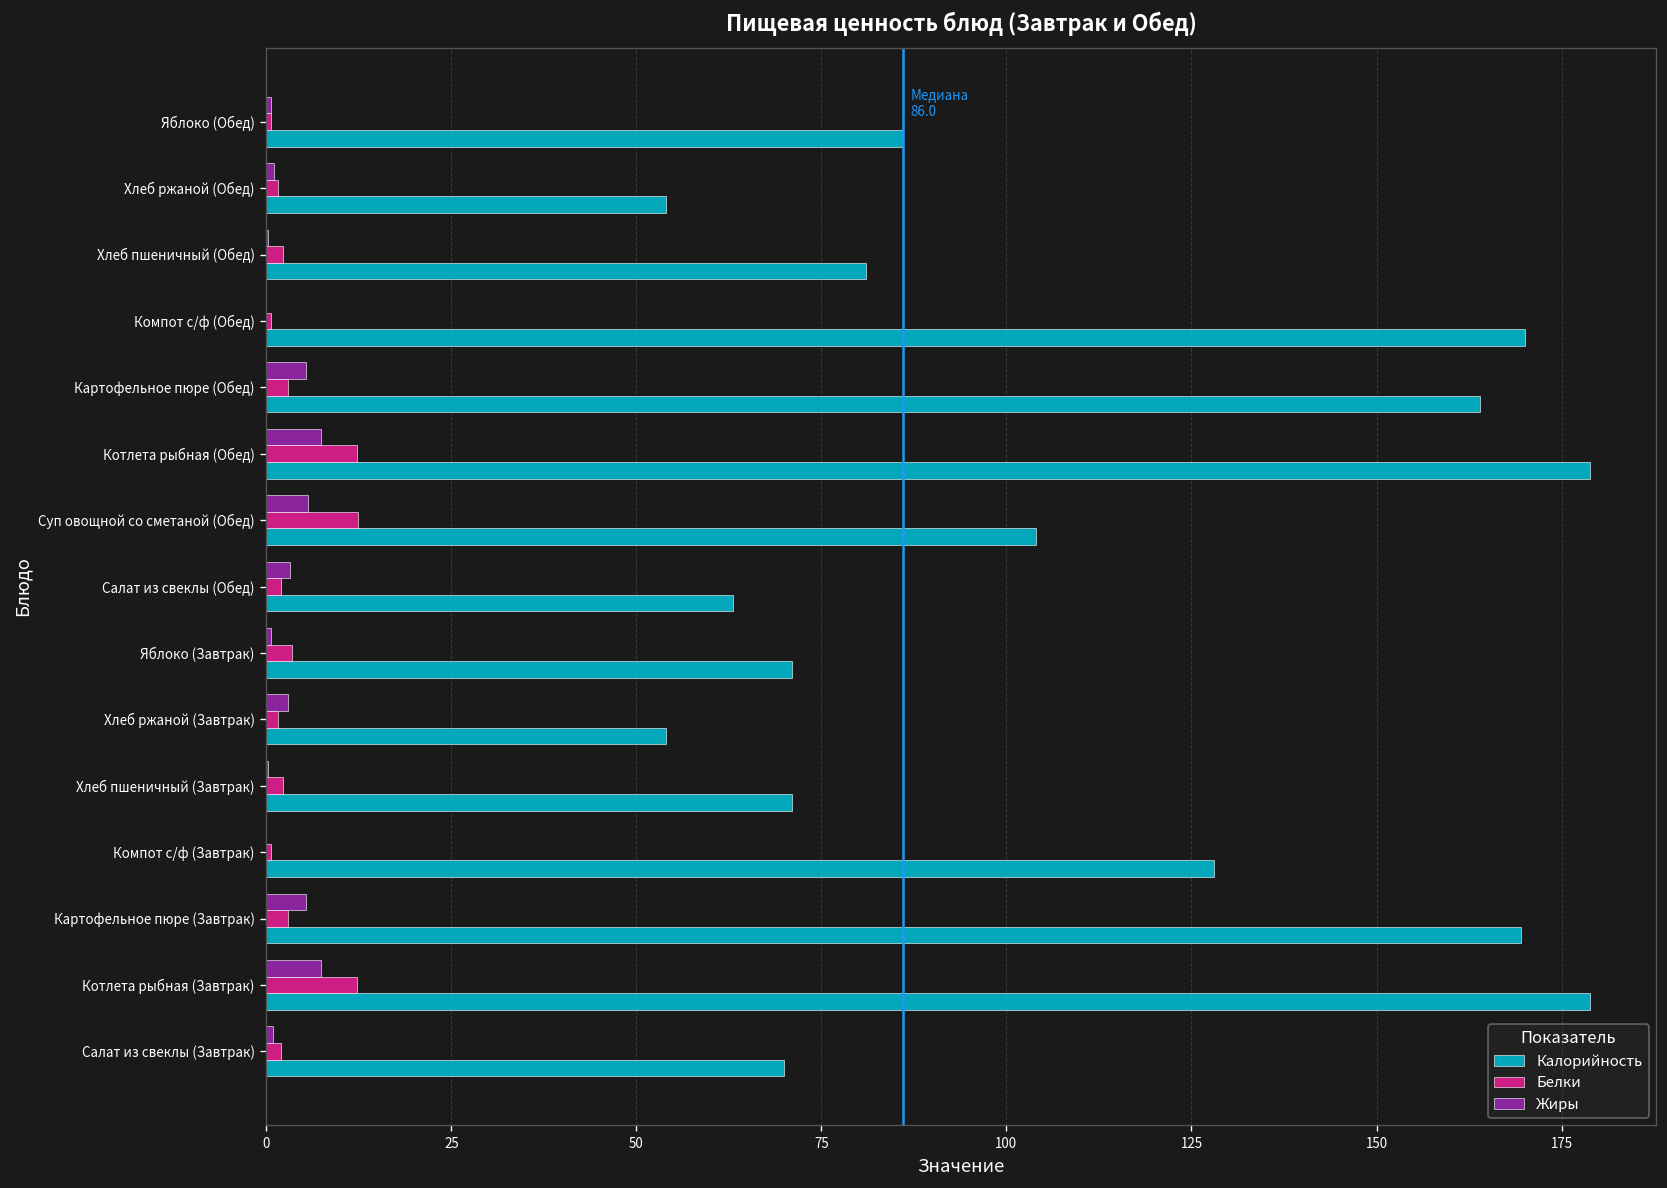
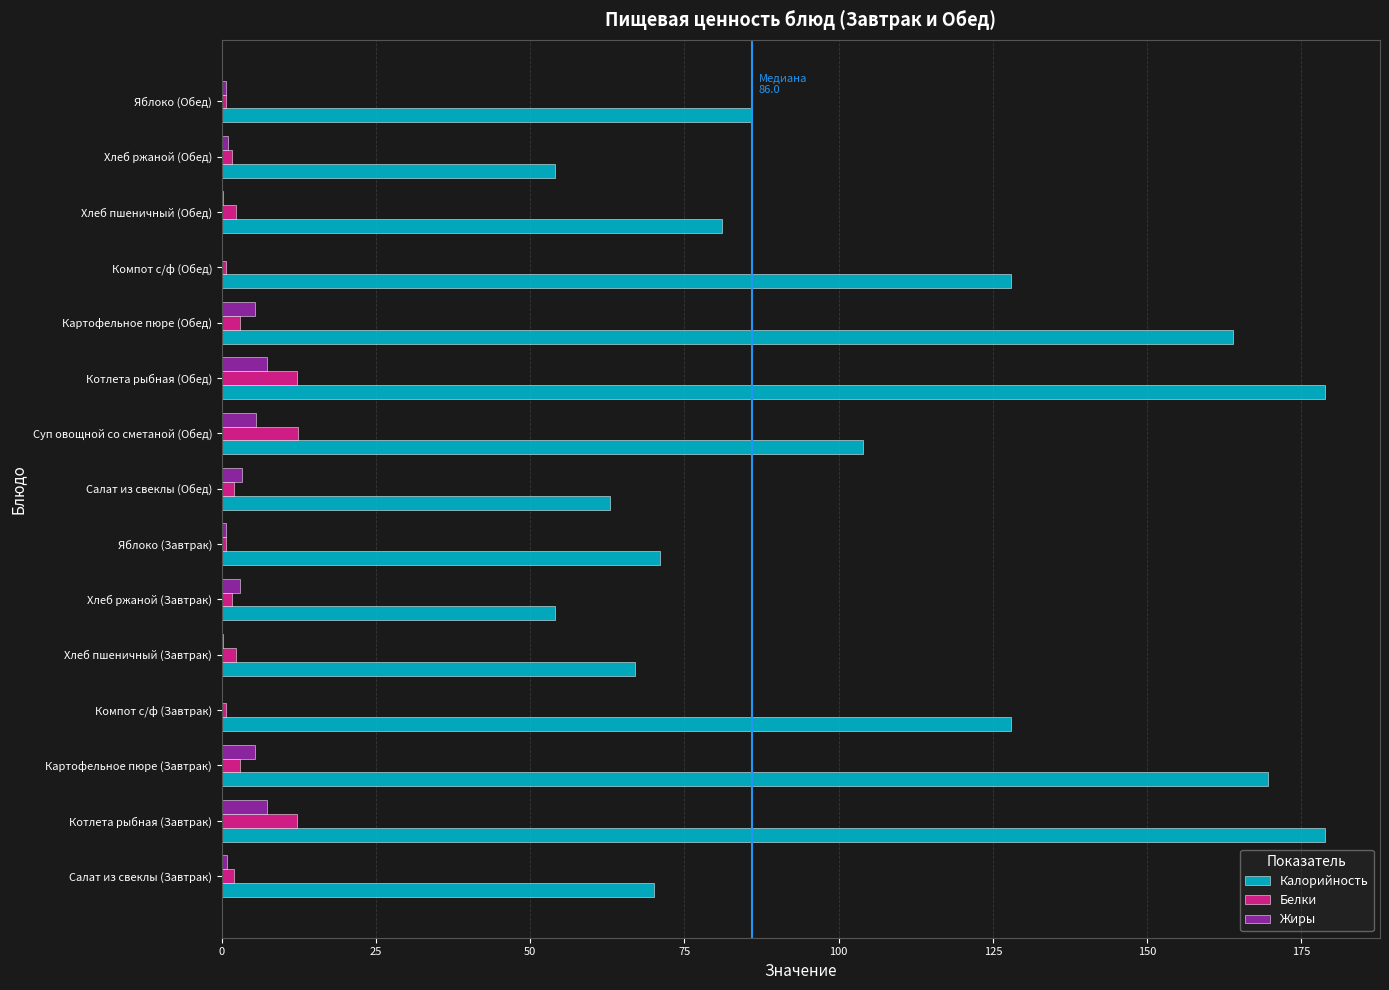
  {
    "Калорийность": {
      "Хлеб ржаной (Обед)": 54,
      "Хлеб пшеничный (Обед)": 81,
-     "Компот с/ф (Обед)": 170,
+     "Компот с/ф (Обед)": 128,
      "Картофельное пюре (Обед)": 164,
      "Котлета рыбная (Обед)": 179,
      "Суп овощной со сметаной (Обед)": 104,
      "Салат из свеклы (Обед)": 63,
      "Яблоко (Завтрак)": 71,
      "Хлеб ржаной (Завтрак)": 54,
-     "Хлеб пшеничный (Завтрак)": 71,
+     "Хлеб пшеничный (Завтрак)": 67,
      "Компот с/ф (Завтрак)": 128,
      "Картофельное пюре (Завтрак)": 170,
      "Котлета рыбная (Завтрак)": 179,
      "Салат из свеклы (Завтрак)": 70
    },
    "Белки": {
      "Яблоко (Обед)": 1,
      "Хлеб ржаной (Обед)": 2,
      "Хлеб пшеничный (Обед)": 2,
      "Компот с/ф (Обед)": 1,
      "Картофельное пюре (Обед)": 3,
      "Котлета рыбная (Обед)": 12,
      "Суп овощной со сметаной (Обед)": 12,
      "Салат из свеклы (Обед)": 2,
-     "Яблоко (Завтрак)": 4,
+     "Яблоко (Завтрак)": 1,
      "Хлеб ржаной (Завтрак)": 2,
      "Хлеб пшеничный (Завтрак)": 2,
      "Компот с/ф (Завтрак)": 1,
      "Картофельное пюре (Завтрак)": 3,
      "Котлета рыбная (Завтрак)": 12,
      "Салат из свеклы (Завтрак)": 2
    },
    "Жиры": {
      "Яблоко (Обед)": 1,
      "Хлеб ржаной (Обед)": 1,
      "Компот с/ф (Обед)": 0,
      "Картофельное пюре (Обед)": 5,
      "Котлета рыбная (Обед)": 7,
      "Суп овощной со сметаной (Обед)": 6,
      "Салат из свеклы (Обед)": 3,
      "Яблоко (Завтрак)": 1,
      "Хлеб ржаной (Завтрак)": 3,
      "Компот с/ф (Завтрак)": 0,
      "Картофельное пюре (Завтрак)": 5,
      "Котлета рыбная (Завтрак)": 7,
      "Салат из свеклы (Завтрак)": 1
    }
  }
